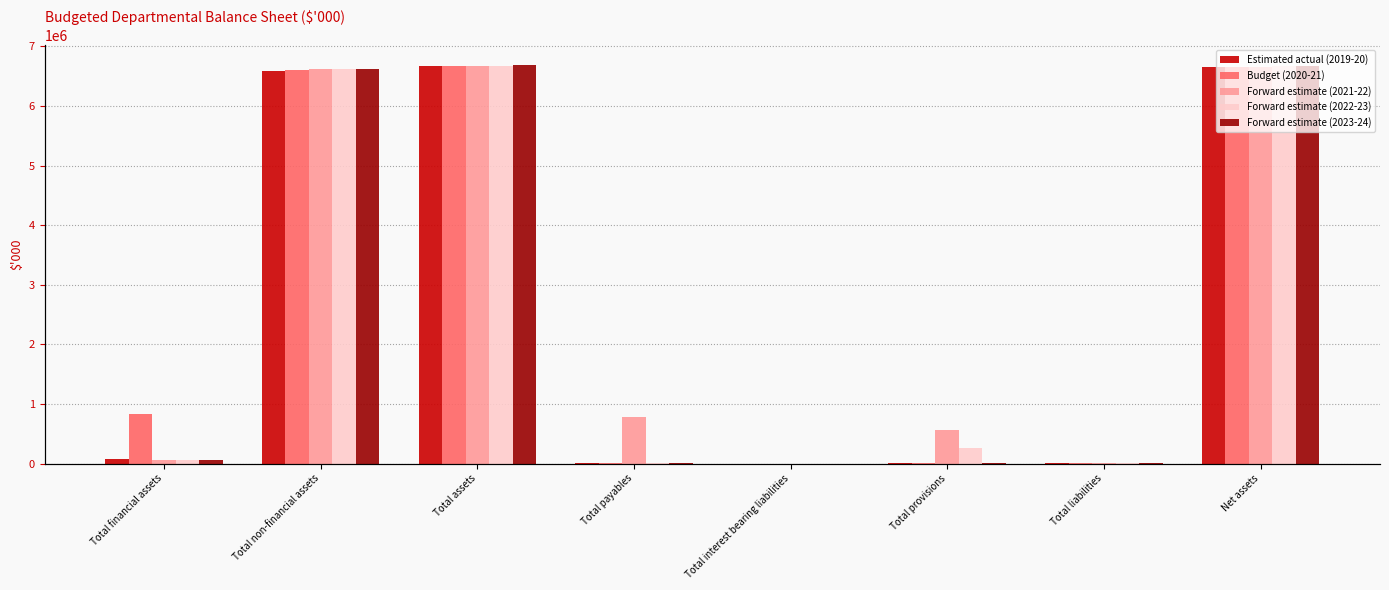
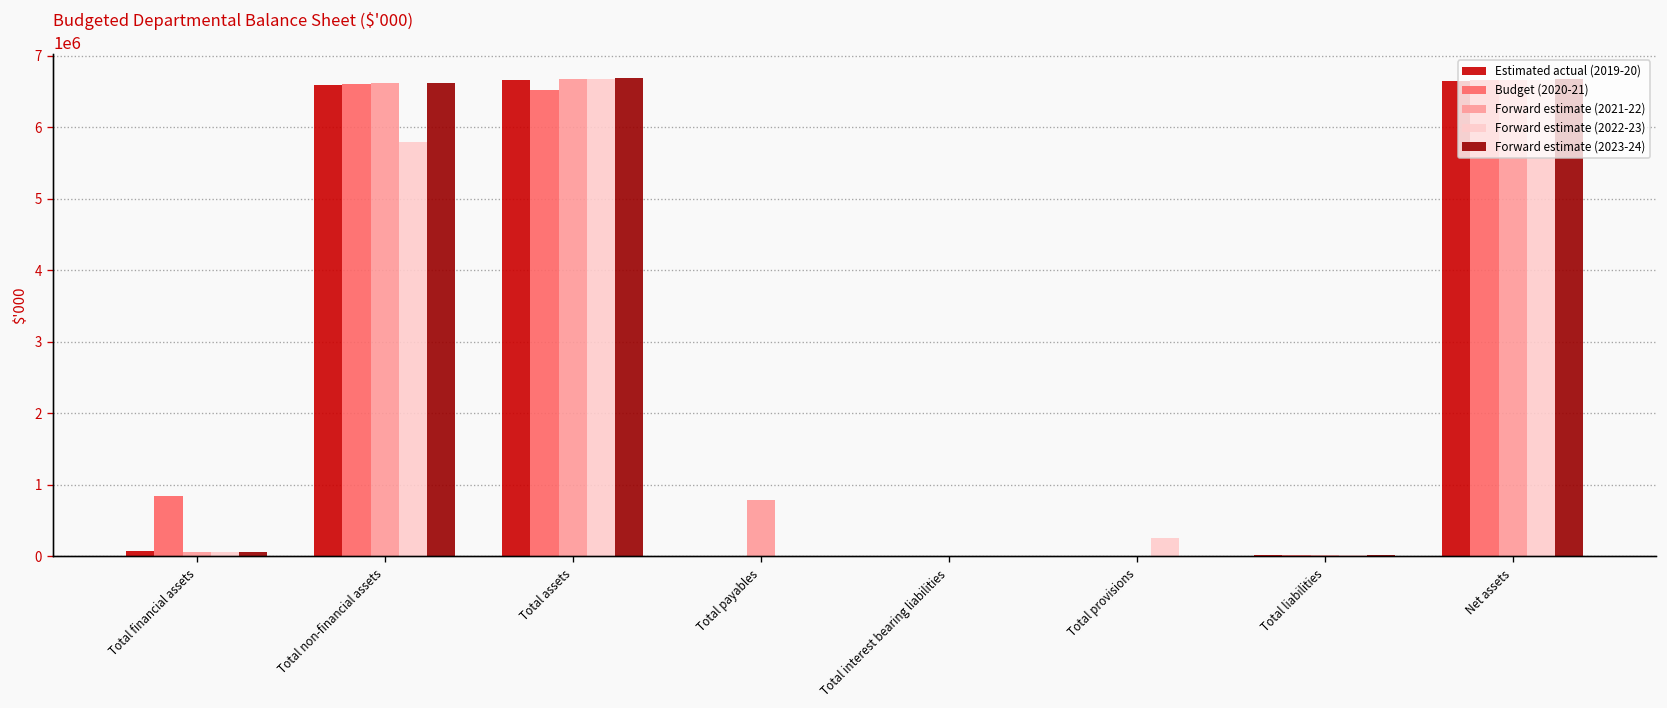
  {
    "Budget (2020-21)": {
      "Total financial assets": 800000,
      "Total non-financial assets": 6600000,
-     "Total assets": 6700000
+     "Total assets": 6500000
    },
    "Forward estimate (2021-22)": {
      "Total financial assets": 100000,
      "Total non-financial assets": 6600000,
      "Total assets": 6700000,
      "Total payables": 800000,
-     "Total provisions": 600000
+     "Total provisions": 0
    },
    "Forward estimate (2022-23)": {
      "Total financial assets": 100000,
-     "Total non-financial assets": 6600000,
+     "Total non-financial assets": 5800000,
      "Total assets": 6700000,
      "Total provisions": 300000
    }
  }
